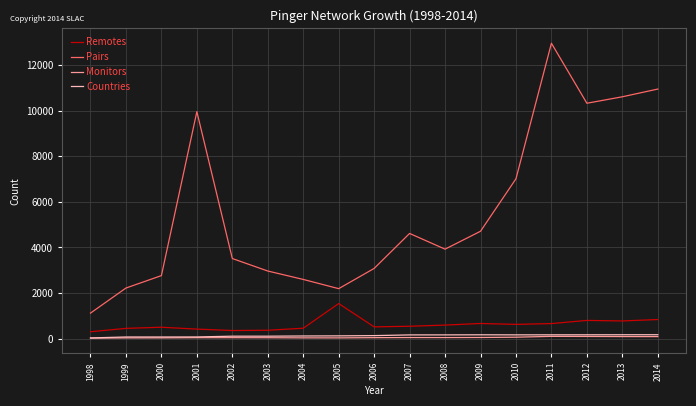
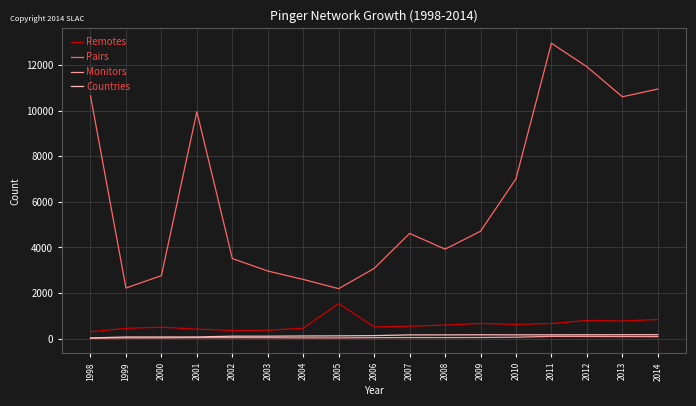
  {
    "Remotes": {
      "1998": 300,
      "1999": 400,
      "2000": 500,
      "2001": 400,
      "2002": 400,
      "2003": 400,
      "2004": 500,
      "2005": 1500,
      "2006": 500,
      "2007": 500,
      "2008": 600,
      "2009": 700,
      "2010": 600,
      "2011": 700,
      "2012": 800,
      "2013": 800,
      "2014": 800
    },
    "Pairs": {
-     "1998": 1100,
+     "1998": 10700,
      "1999": 2200,
      "2000": 2800,
      "2001": 10000,
      "2002": 3500,
      "2003": 3000,
      "2004": 2600,
      "2005": 2200,
      "2006": 3100,
      "2007": 4600,
      "2008": 3900,
      "2009": 4700,
      "2010": 7000,
      "2011": 13000,
-     "2012": 10300,
+     "2012": 11900,
      "2013": 10600,
      "2014": 11000
    }
  }
